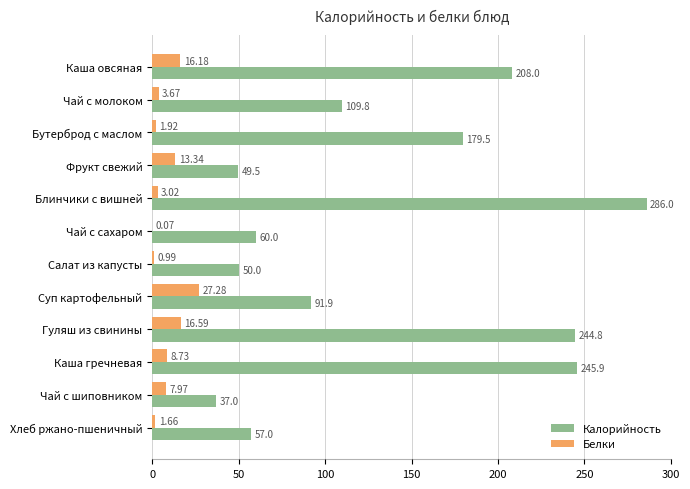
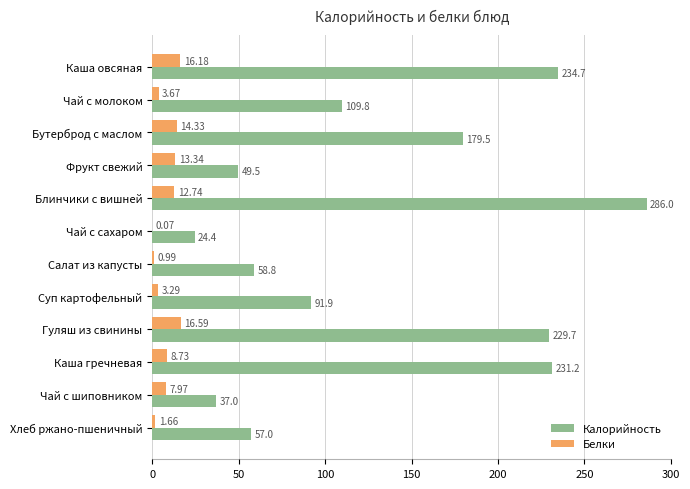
  {
    "Калорийность": {
-     "Каша овсяная": 208.0,
+     "Каша овсяная": 234.7,
      "Чай с молоком": 109.8,
      "Бутерброд с маслом": 179.5,
      "Фрукт свежий": 49.5,
      "Блинчики с вишней": 286.0,
-     "Чай с сахаром": 60.0,
-     "Салат из капусты": 50.0,
+     "Чай с сахаром": 24.4,
+     "Салат из капусты": 58.8,
      "Суп картофельный": 91.9,
-     "Гуляш из свинины": 244.8,
-     "Каша гречневая": 245.9,
+     "Гуляш из свинины": 229.7,
+     "Каша гречневая": 231.2,
      "Чай с шиповником": 37.0,
      "Хлеб ржано-пшеничный": 57.0
    },
    "Белки": {
      "Каша овсяная": 16.18,
      "Чай с молоком": 3.67,
-     "Бутерброд с маслом": 1.92,
+     "Бутерброд с маслом": 14.33,
      "Фрукт свежий": 13.34,
-     "Блинчики с вишней": 3.02,
+     "Блинчики с вишней": 12.74,
      "Чай с сахаром": 0.07,
      "Салат из капусты": 0.99,
-     "Суп картофельный": 27.28,
+     "Суп картофельный": 3.29,
      "Гуляш из свинины": 16.59,
      "Каша гречневая": 8.73,
      "Чай с шиповником": 7.97,
      "Хлеб ржано-пшеничный": 1.66
    }
  }
